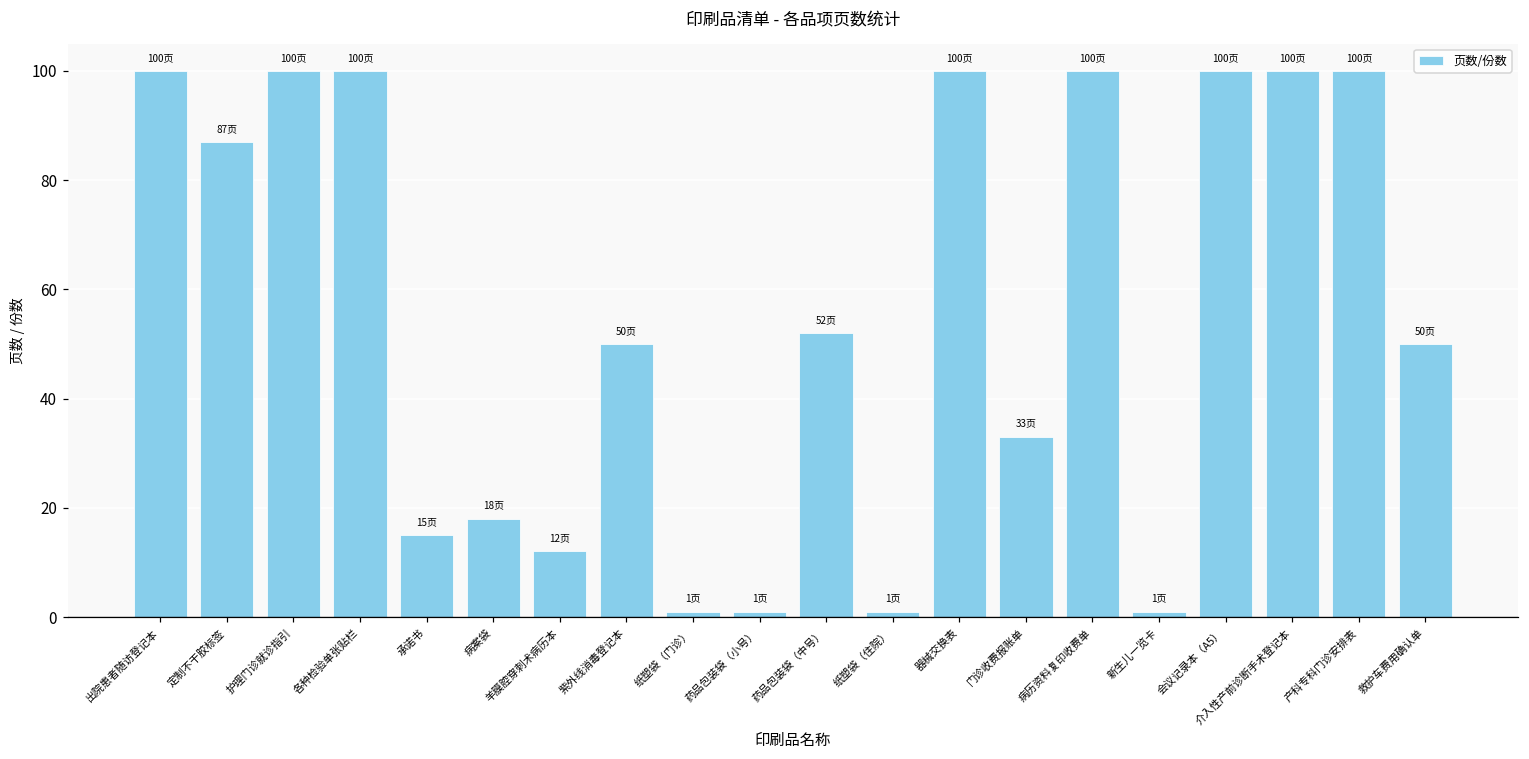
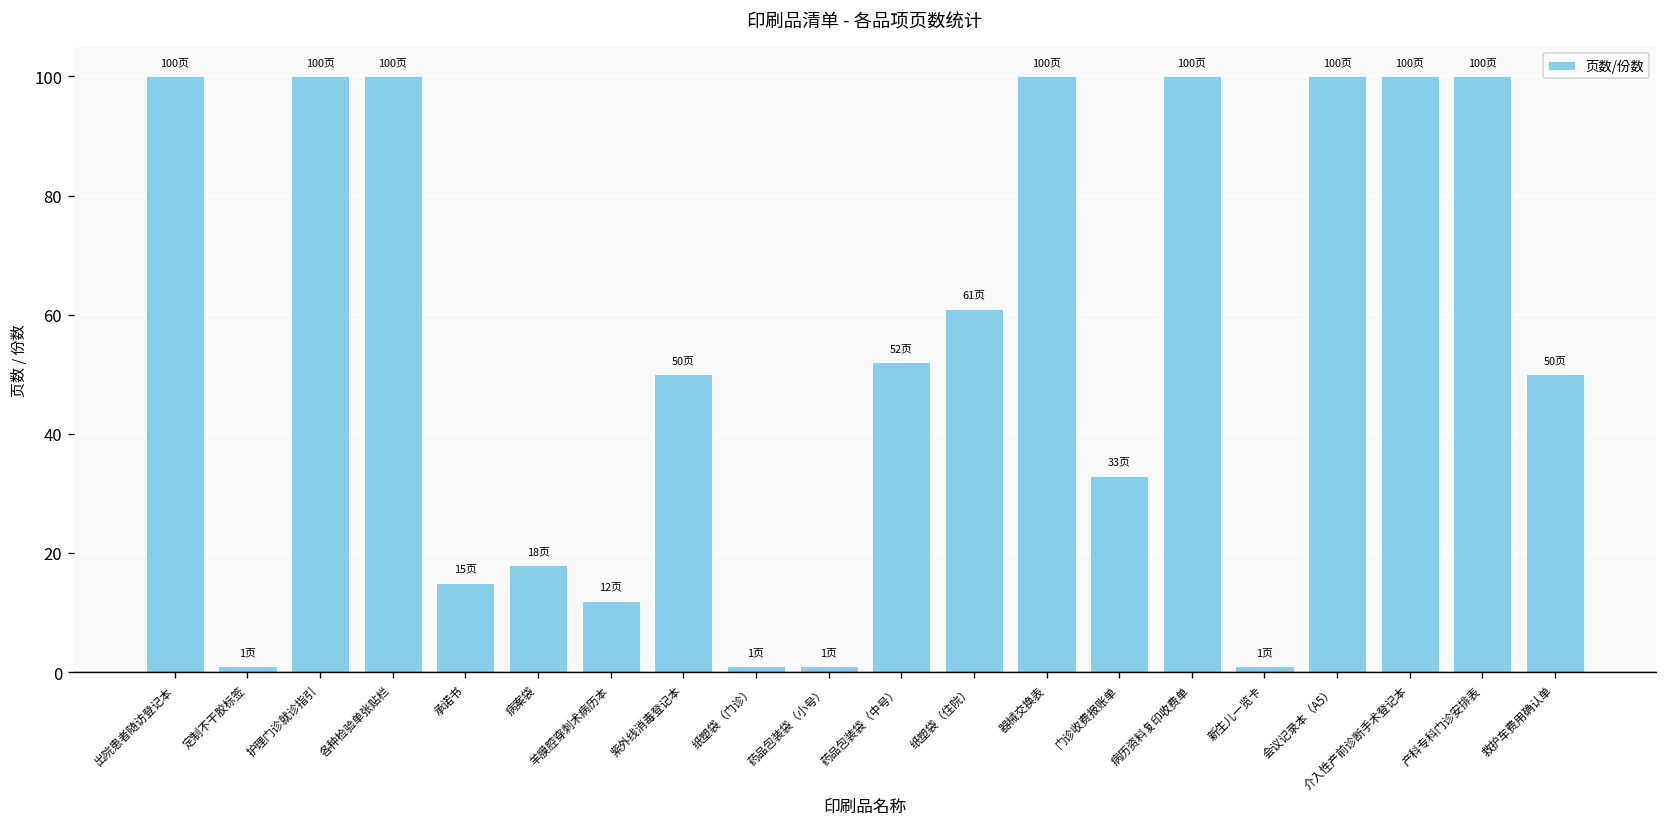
  {
    "出院患者随访登记本": "100页",
-   "定制不干胶标签": "87页",
+   "定制不干胶标签": "1页",
    "护理门诊就诊指引": "100页",
    "各种检验单张贴栏": "100页",
    "承诺书": "15页",
    "病案袋": "18页",
    "羊膜腔穿刺术病历本": "12页",
    "紫外线消毒登记本": "50页",
    "纸塑袋（门诊）": "1页",
    "药品包装袋（小号）": "1页",
    "药品包装袋（中号）": "52页",
-   "纸塑袋（住院）": "1页",
+   "纸塑袋（住院）": "61页",
    "器械交换表": "100页",
    "门诊收费报账单": "33页",
    "病历资料复印收费单": "100页",
    "新生儿一览卡": "1页",
    "会议记录本（A5）": "100页",
    "介入性产前诊断手术登记本": "100页",
    "产科专科门诊安排表": "100页",
    "救护车费用确认单": "50页"
  }
